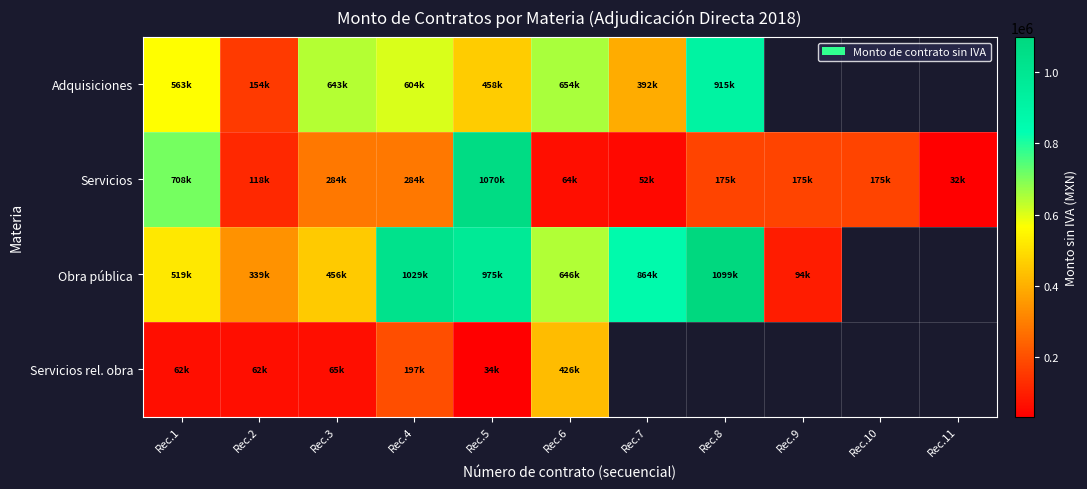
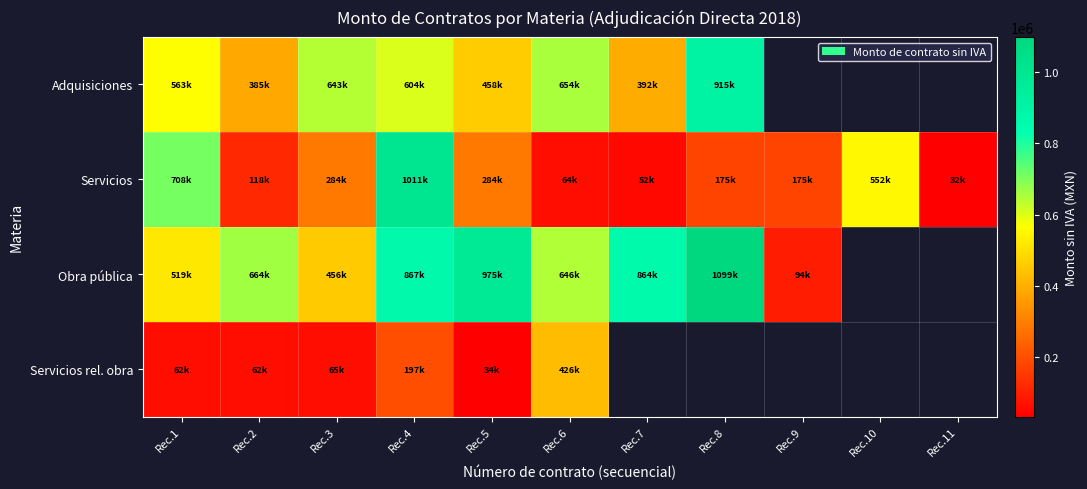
  {
    "Adquisiciones": {
      "Rec.1": "563k",
-     "Rec.2": "154k",
+     "Rec.2": "385k",
      "Rec.3": "643k",
      "Rec.4": "604k",
      "Rec.5": "458k",
      "Rec.6": "654k",
      "Rec.7": "392k",
      "Rec.8": "915k"
    },
    "Servicios": {
      "Rec.1": "708k",
      "Rec.2": "118k",
      "Rec.3": "284k",
-     "Rec.4": "284k",
-     "Rec.5": "1070k",
+     "Rec.4": "1011k",
+     "Rec.5": "284k",
      "Rec.6": "64k",
      "Rec.7": "52k",
      "Rec.8": "175k",
      "Rec.9": "175k",
-     "Rec.10": "175k",
+     "Rec.10": "552k",
      "Rec.11": "32k"
    },
    "Obra pública": {
      "Rec.1": "519k",
-     "Rec.2": "339k",
+     "Rec.2": "664k",
      "Rec.3": "456k",
-     "Rec.4": "1029k",
+     "Rec.4": "867k",
      "Rec.5": "975k",
      "Rec.6": "646k",
      "Rec.7": "864k",
      "Rec.8": "1099k",
      "Rec.9": "94k"
    },
    "Servicios rel. obra": {
      "Rec.1": "62k",
      "Rec.2": "62k",
      "Rec.3": "65k",
      "Rec.4": "197k",
      "Rec.5": "34k",
      "Rec.6": "426k"
    }
  }
